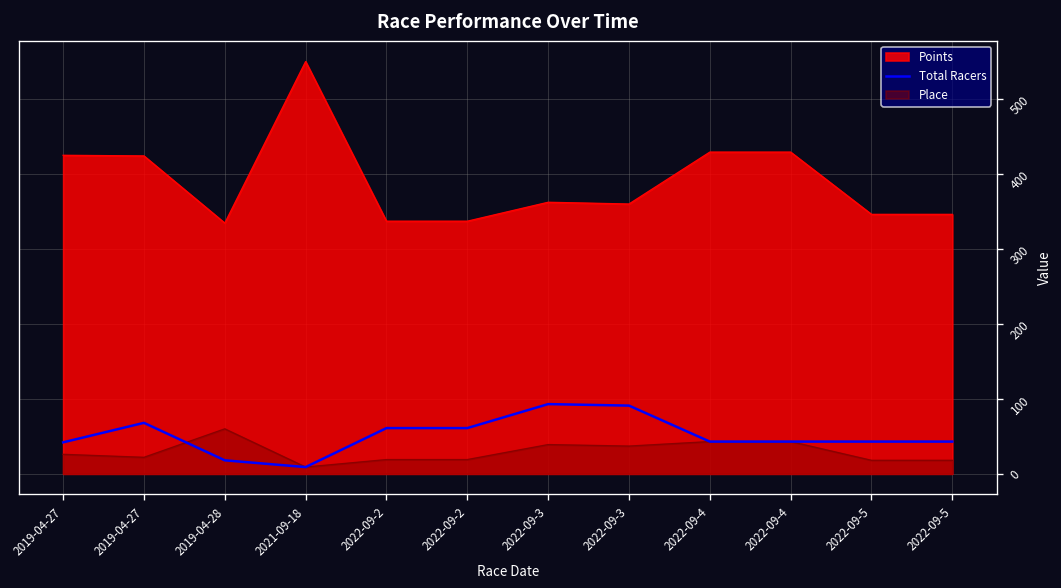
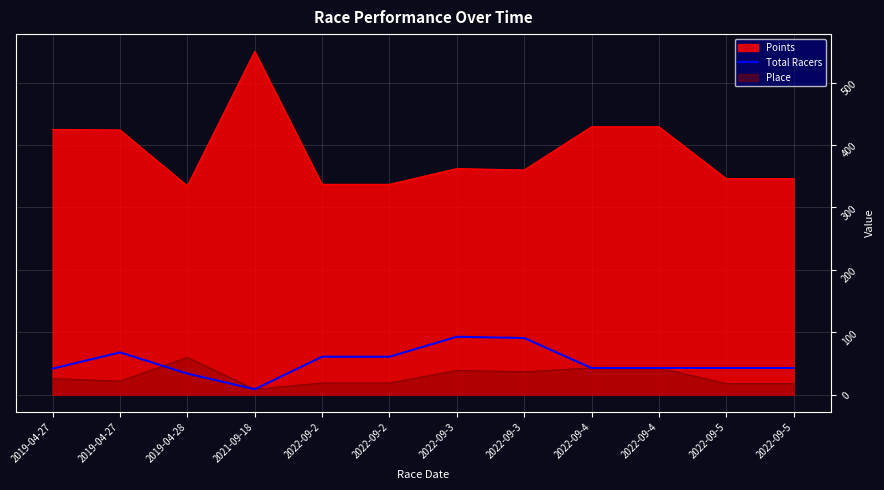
  {
    "Points": {
      "2019-04-28": 330,
      "2021-09-18": 550
    },
    "Total Racers": {
-     "2019-04-28": 20
+     "2019-04-28": 30
    },
    "Place": {
      "2019-04-28": 60
    }
  }
